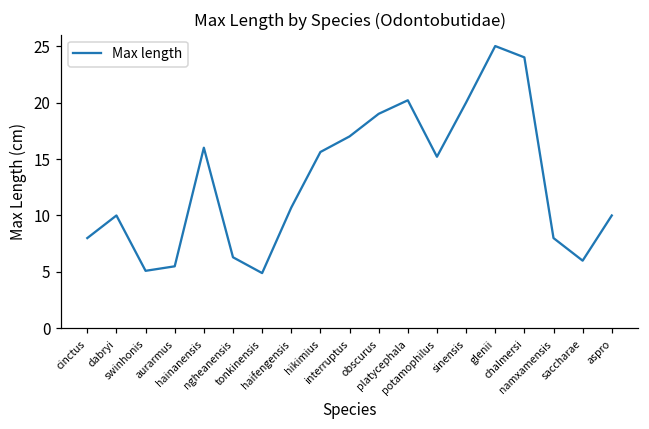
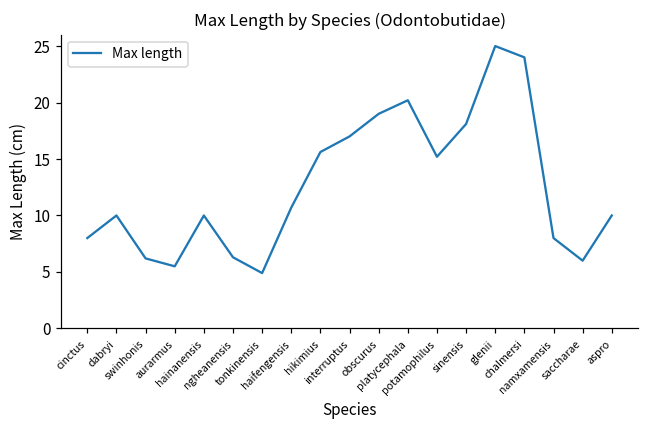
  {
    "cinctus": 8.0,
    "dabryi": 10.0,
-   "swinhonis": 5.1,
+   "swinhonis": 6.2,
    "aurarmus": 5.5,
-   "hainanensis": 16,
+   "hainanensis": 10,
    "ngheanensis": 6.3,
    "tonkinensis": 4.9,
    "haifengensis": 10.7,
    "hikimius": 15.6,
    "interruptus": 17.0,
    "obscurus": 19.0,
    "platycephala": 20.2,
    "potamophilus": 15.2,
-   "sinensis": 20.0,
+   "sinensis": 18.1,
    "glenii": 25.0,
    "chalmersi": 24.0,
    "namxamensis": 8.0,
    "saccharae": 6.0,
    "aspro": 10.0
  }
